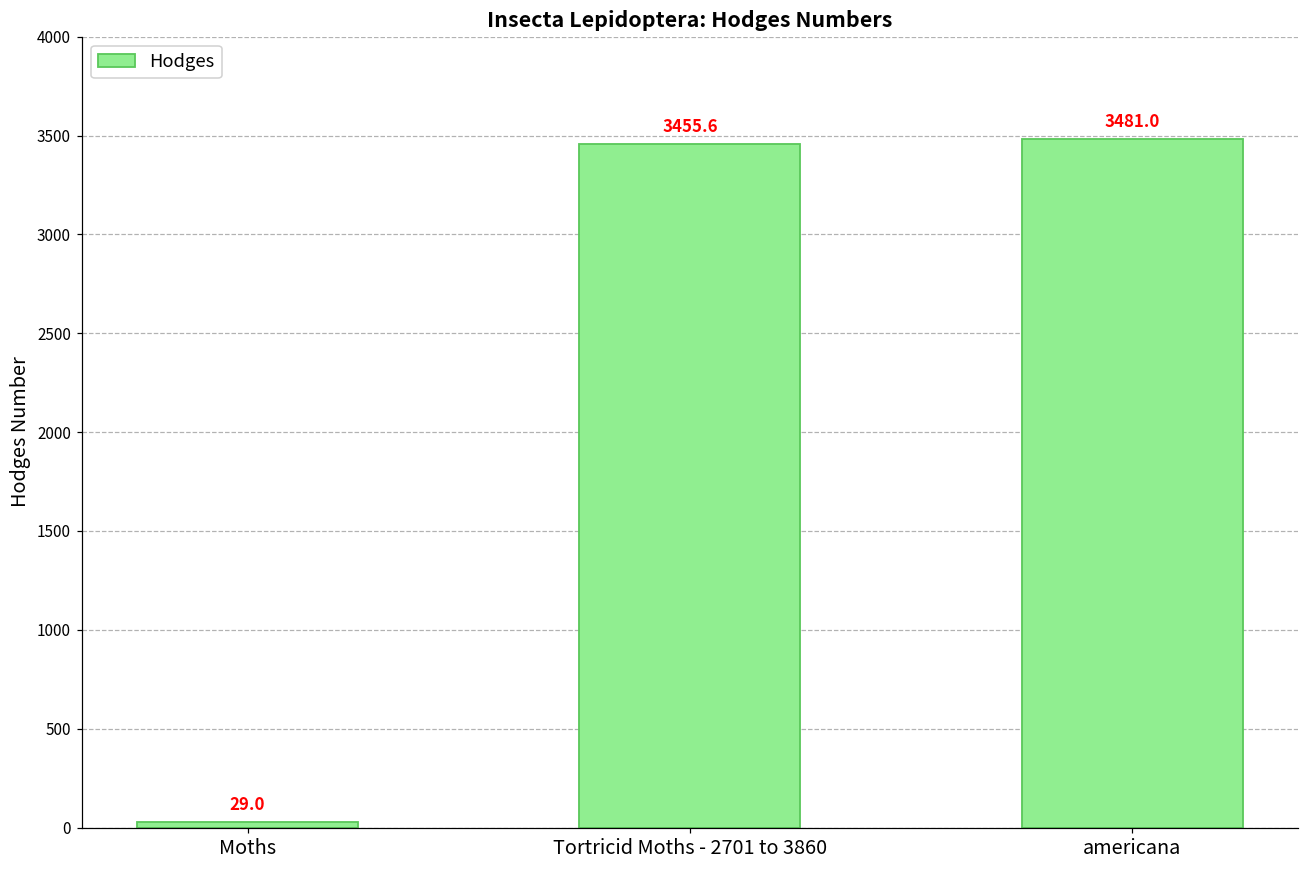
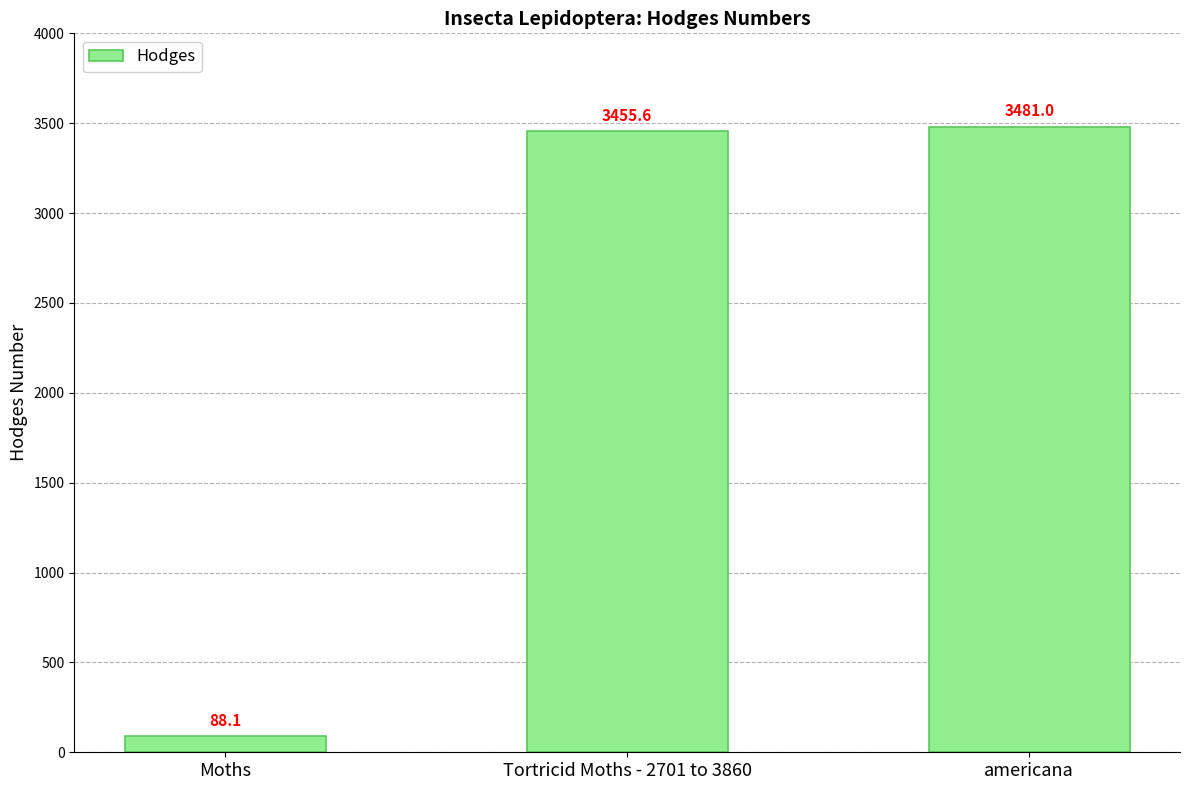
  {
-   "Moths": 29.0,
+   "Moths": 88.1,
    "Tortricid Moths - 2701 to 3860": 3455.6,
    "americana": 3481.0
  }
